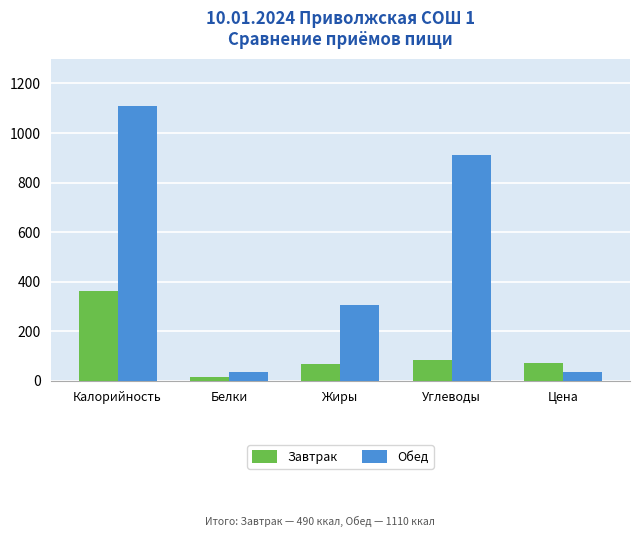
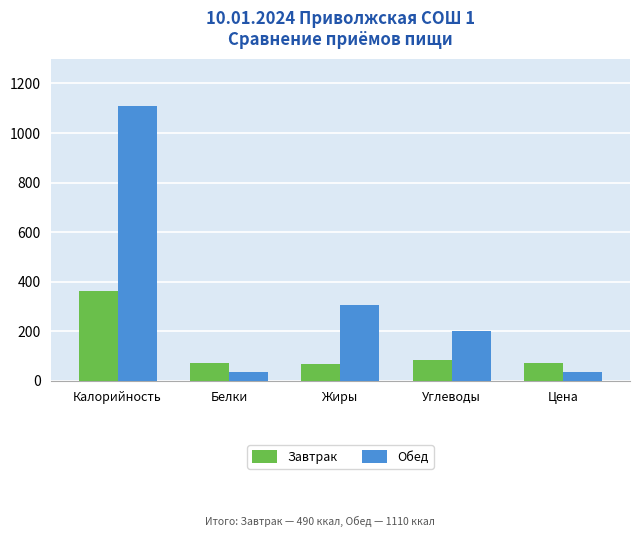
  {
    "Завтрак": {
      "Калорийность": 360,
-     "Белки": 20,
+     "Белки": 70,
      "Жиры": 70,
      "Углеводы": 80,
      "Цена": 70
    },
    "Обед": {
      "Калорийность": 1110,
      "Белки": 40,
      "Жиры": 310,
-     "Углеводы": 910,
+     "Углеводы": 200,
      "Цена": 40
    }
  }
